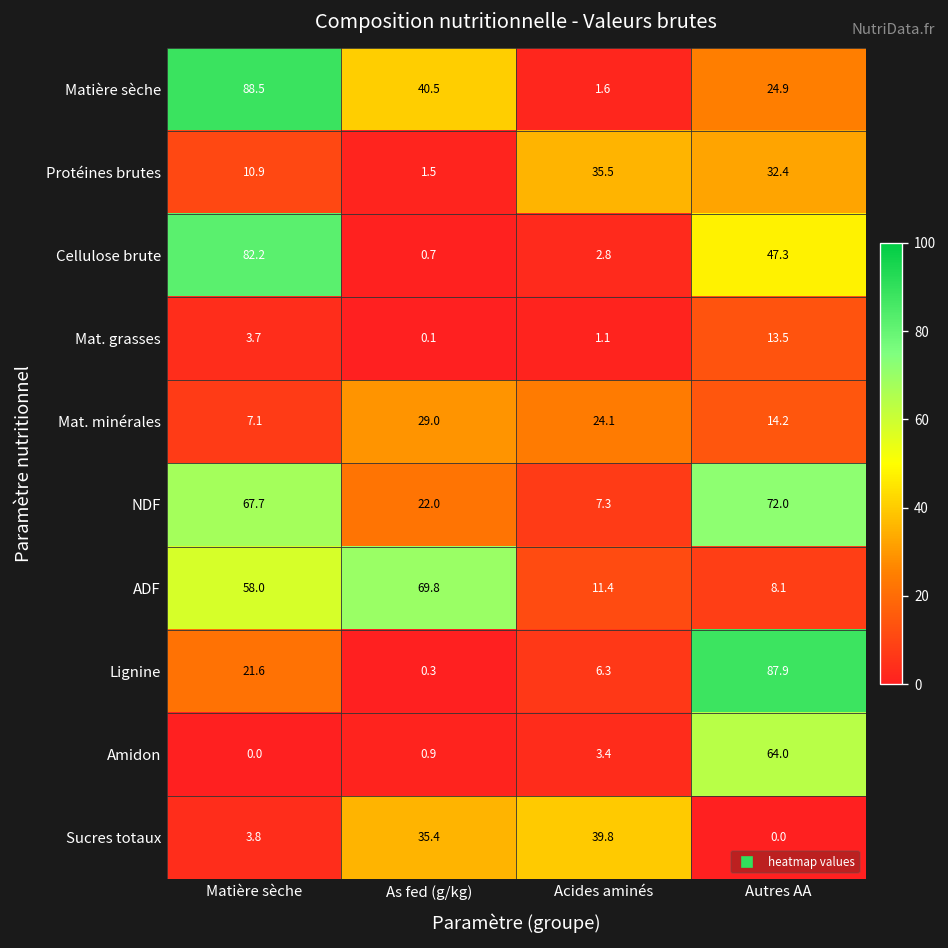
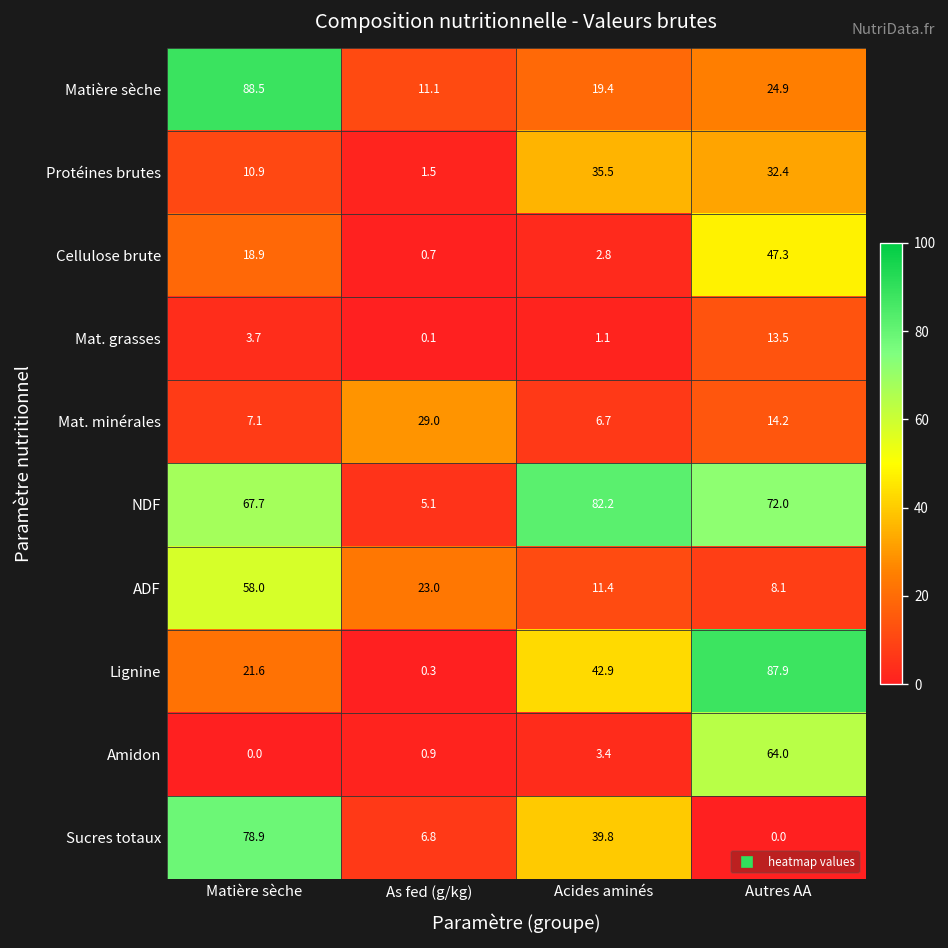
  {
    "Matière sèche": {
      "Matière sèche": 88.5,
-     "As fed (g/kg)": 40.5,
-     "Acides aminés": 1.6,
+     "As fed (g/kg)": 11.1,
+     "Acides aminés": 19.4,
      "Autres AA": 24.9
    },
    "Protéines brutes": {
      "Matière sèche": 10.9,
      "As fed (g/kg)": 1.5,
      "Acides aminés": 35.5,
      "Autres AA": 32.4
    },
    "Cellulose brute": {
-     "Matière sèche": 82.2,
+     "Matière sèche": 18.9,
      "As fed (g/kg)": 0.7,
      "Acides aminés": 2.8,
      "Autres AA": 47.3
    },
    "Mat. grasses": {
      "Matière sèche": 3.7,
      "As fed (g/kg)": 0.1,
      "Acides aminés": 1.1,
      "Autres AA": 13.5
    },
    "Mat. minérales": {
      "Matière sèche": 7.1,
      "As fed (g/kg)": 29.0,
-     "Acides aminés": 24.1,
+     "Acides aminés": 6.7,
      "Autres AA": 14.2
    },
    "NDF": {
      "Matière sèche": 67.7,
-     "As fed (g/kg)": 22.0,
-     "Acides aminés": 7.3,
+     "As fed (g/kg)": 5.1,
+     "Acides aminés": 82.2,
      "Autres AA": 72.0
    },
    "ADF": {
      "Matière sèche": 58.0,
-     "As fed (g/kg)": 69.8,
+     "As fed (g/kg)": 23.0,
      "Acides aminés": 11.4,
      "Autres AA": 8.1
    },
    "Lignine": {
      "Matière sèche": 21.6,
      "As fed (g/kg)": 0.3,
-     "Acides aminés": 6.3,
+     "Acides aminés": 42.9,
      "Autres AA": 87.9
    },
    "Amidon": {
      "Matière sèche": 0.0,
      "As fed (g/kg)": 0.9,
      "Acides aminés": 3.4,
      "Autres AA": 64.0
    },
    "Sucres totaux": {
-     "Matière sèche": 3.8,
-     "As fed (g/kg)": 35.4,
+     "Matière sèche": 78.9,
+     "As fed (g/kg)": 6.8,
      "Acides aminés": 39.8,
      "Autres AA": 0.0
    }
  }
